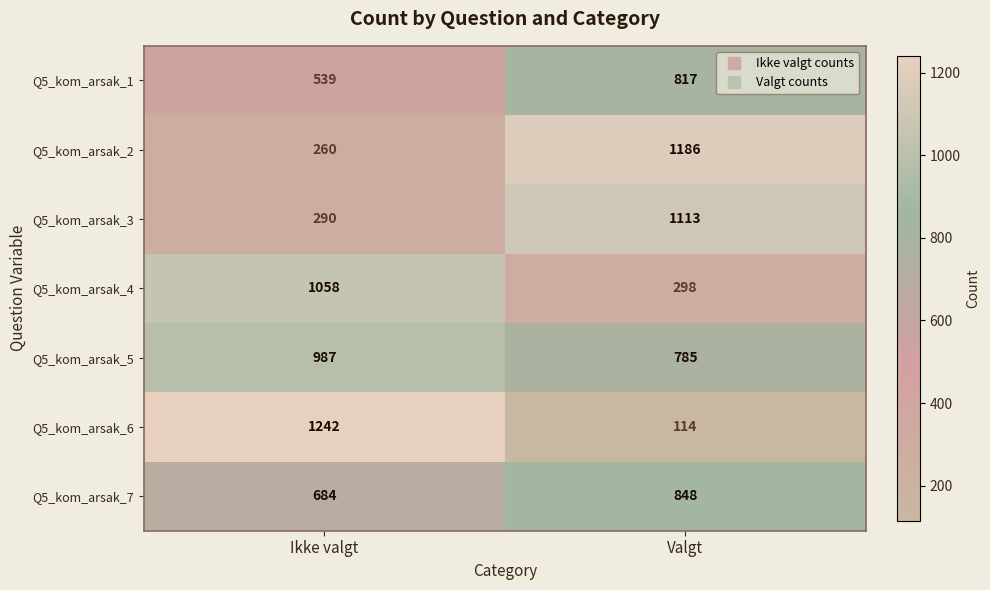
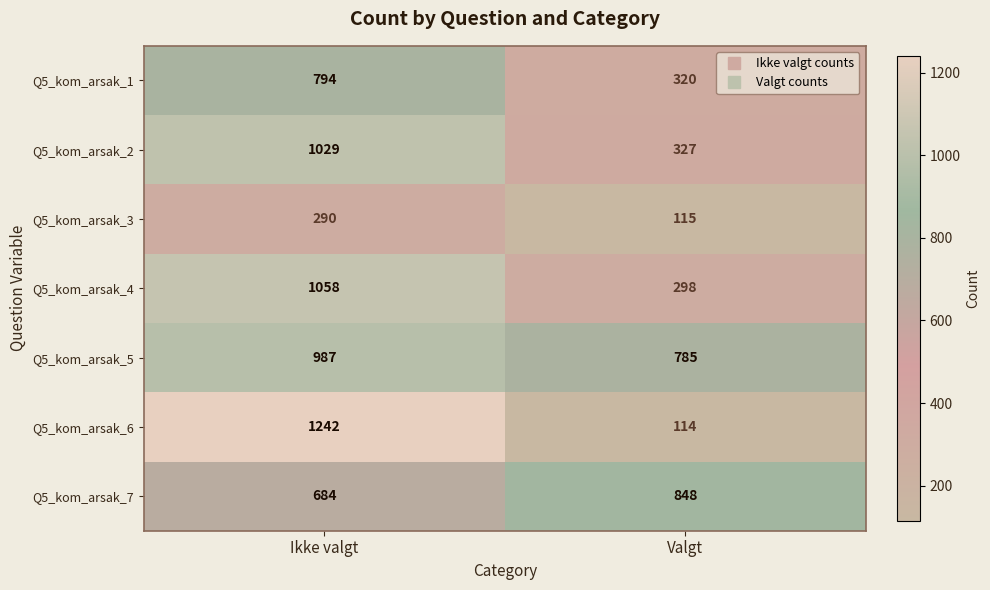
  {
    "Q5_kom_arsak_1": {
-     "Ikke valgt": 539,
-     "Valgt": 817
+     "Ikke valgt": 794,
+     "Valgt": 320
    },
    "Q5_kom_arsak_2": {
-     "Ikke valgt": 260,
-     "Valgt": 1186
+     "Ikke valgt": 1029,
+     "Valgt": 327
    },
    "Q5_kom_arsak_3": {
      "Ikke valgt": 290,
-     "Valgt": 1113
+     "Valgt": 115
    },
    "Q5_kom_arsak_4": {
      "Ikke valgt": 1058,
      "Valgt": 298
    },
    "Q5_kom_arsak_5": {
      "Ikke valgt": 987,
      "Valgt": 785
    },
    "Q5_kom_arsak_6": {
      "Ikke valgt": 1242,
      "Valgt": 114
    },
    "Q5_kom_arsak_7": {
      "Ikke valgt": 684,
      "Valgt": 848
    }
  }
